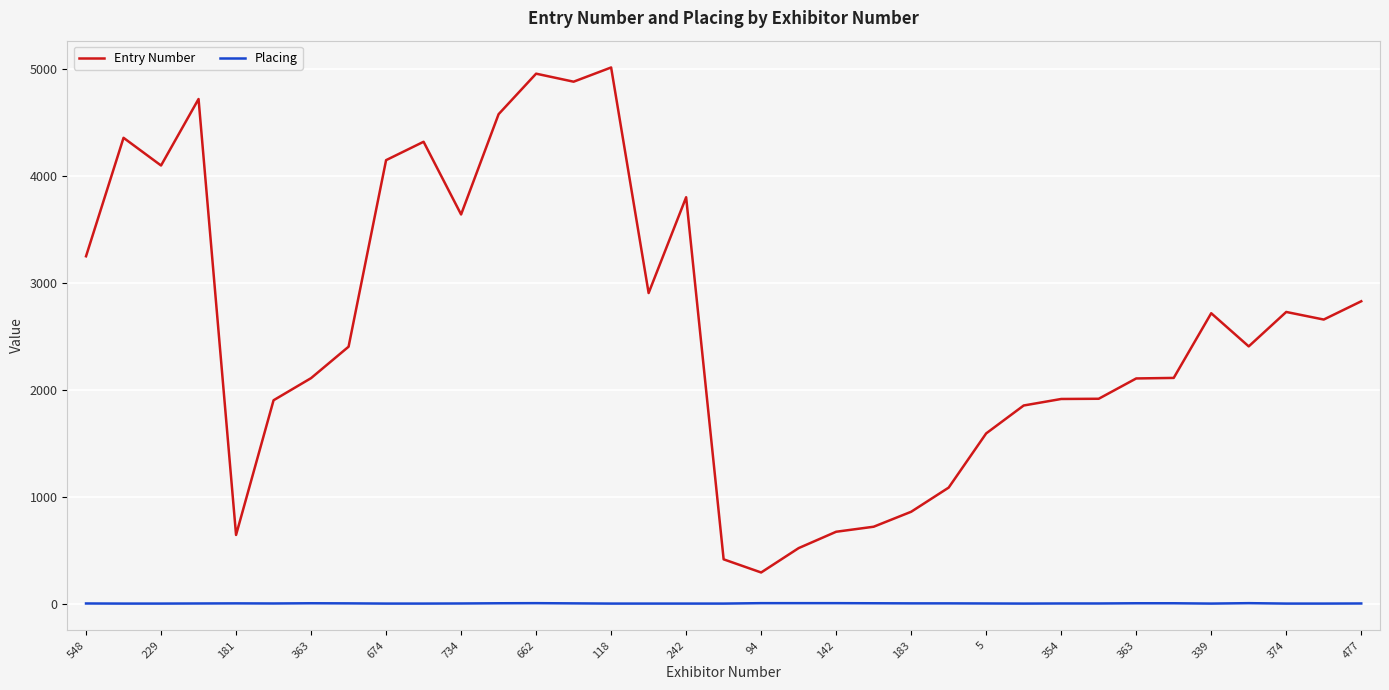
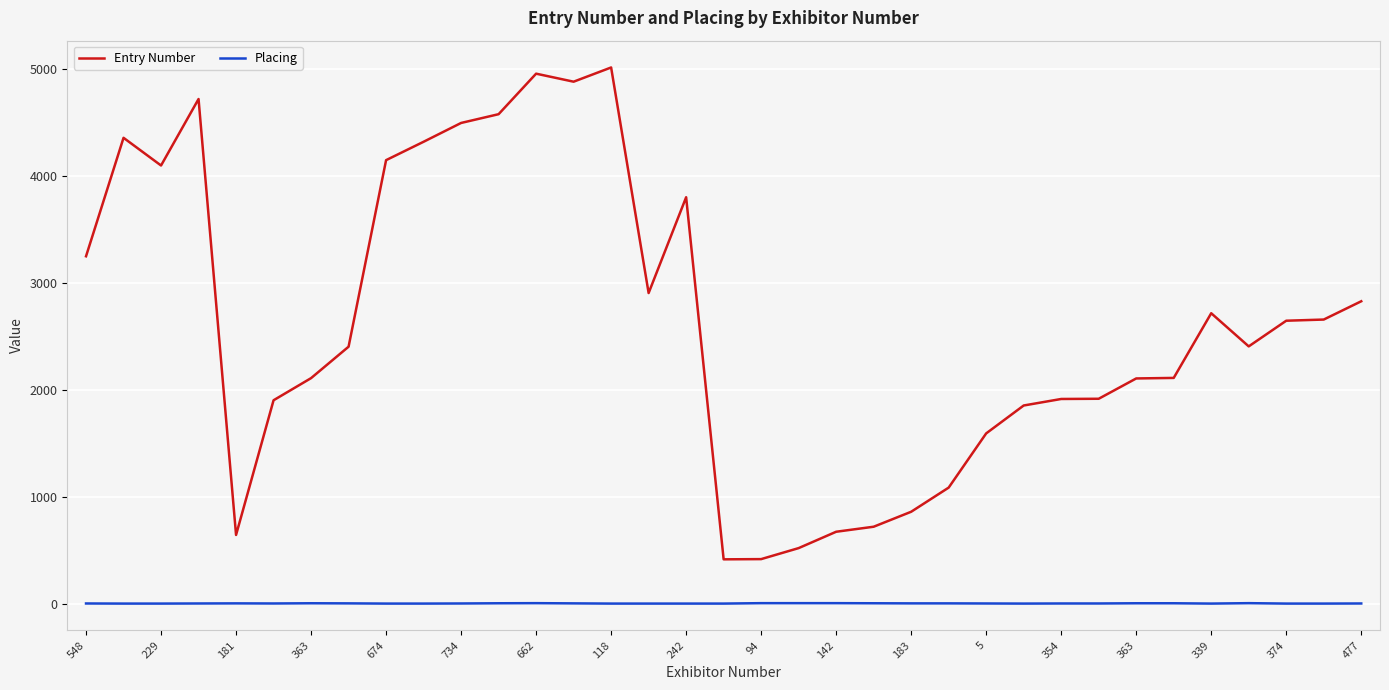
  {
    "Entry Number": {
      "548": 3250,
      "229": 4100,
      "181": 640,
      "674": 4150,
-     "734": 3640,
+     "734": 4500,
      "662": 4960,
      "118": 5020,
      "242": 3800,
-     "94": 290,
+     "94": 420,
      "142": 670,
      "183": 860,
      "354": 1920,
      "339": 2720,
-     "374": 2730,
+     "374": 2650,
      "477": 2830
    },
    "Placing": {
      "548": 0,
      "229": 0,
      "181": 0,
      "674": 0,
      "734": 0,
      "662": 10,
      "118": 0,
      "242": 0,
      "94": 10,
      "142": 10,
      "183": 0,
      "354": 0,
      "339": 0,
      "374": 0,
      "477": 0
    }
  }
